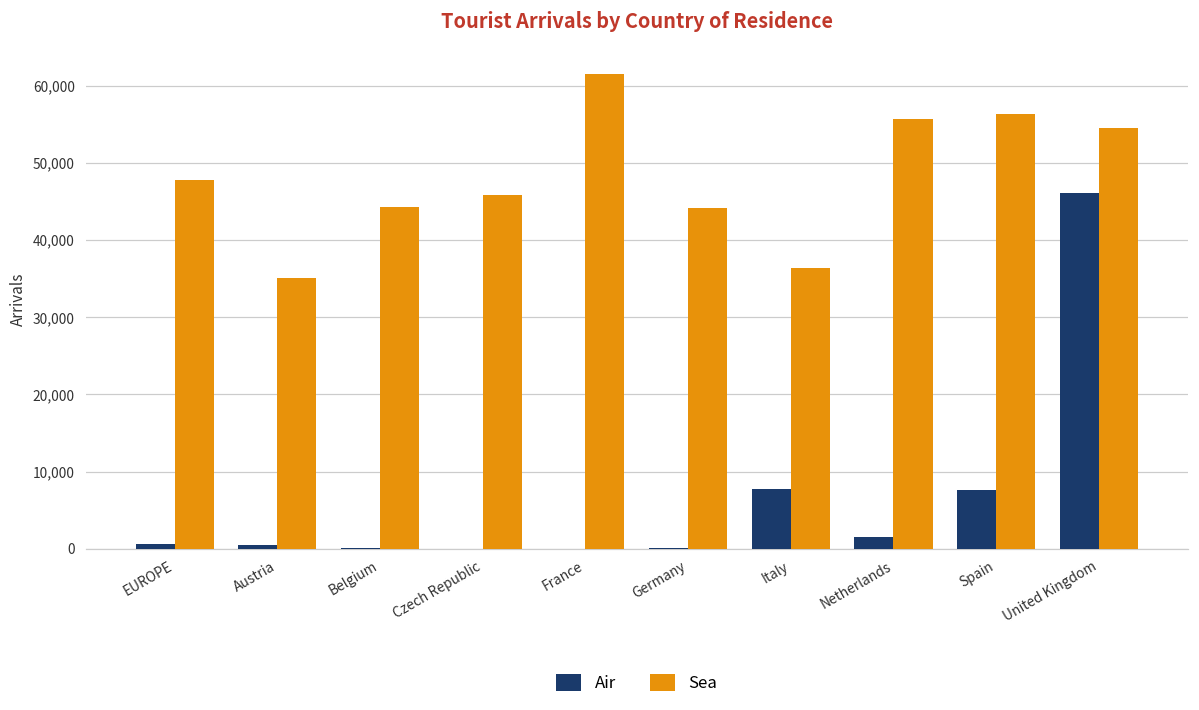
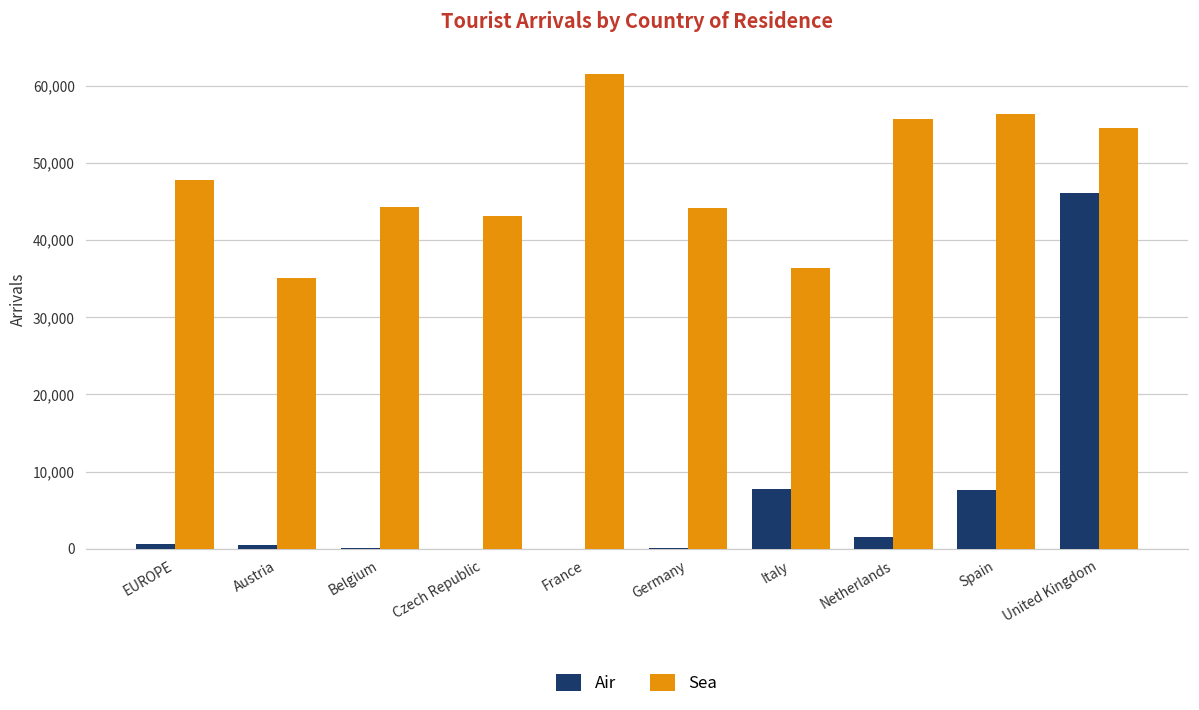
  {
    "Air": {
      "EUROPE": "1,000",
      "Austria": "0",
      "Italy": "8,000",
      "Netherlands": "2,000",
      "Spain": "8,000",
      "United Kingdom": "46,000"
    },
    "Sea": {
      "EUROPE": "48,000",
      "Austria": "35,000",
      "Belgium": "44,000",
-     "Czech Republic": "46,000",
+     "Czech Republic": "43,000",
      "France": "62,000",
      "Germany": "44,000",
      "Italy": "36,000",
      "Netherlands": "56,000",
      "Spain": "56,000",
      "United Kingdom": "54,000"
    }
  }
